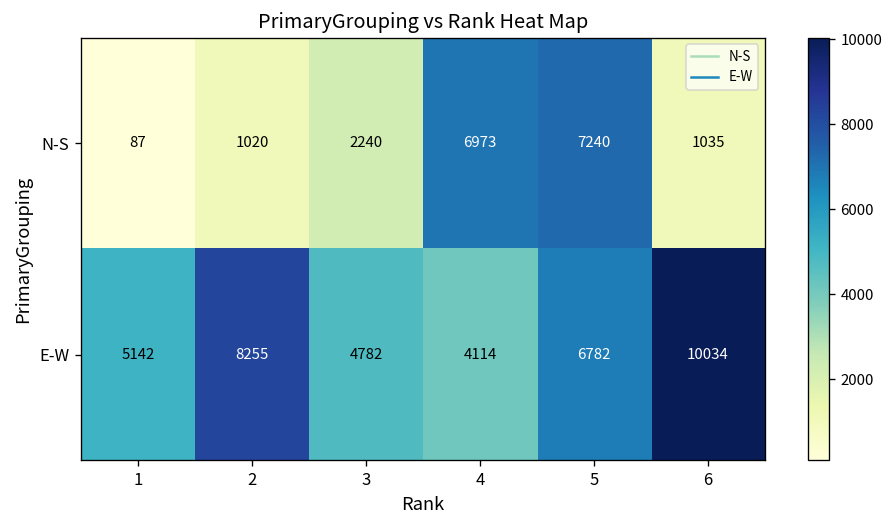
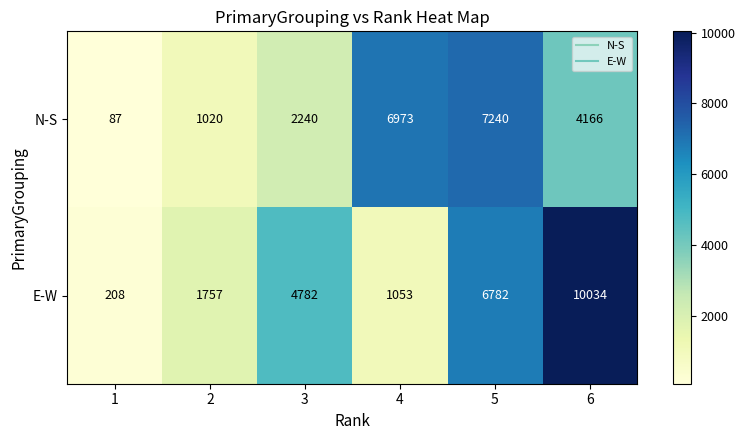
  {
    "N-S": {
      "1": 87,
      "2": 1020,
      "3": 2240,
      "4": 6973,
      "5": 7240,
-     "6": 1035
+     "6": 4166
    },
    "E-W": {
-     "1": 5142,
-     "2": 8255,
+     "1": 208,
+     "2": 1757,
      "3": 4782,
-     "4": 4114,
+     "4": 1053,
      "5": 6782,
      "6": 10034
    }
  }
